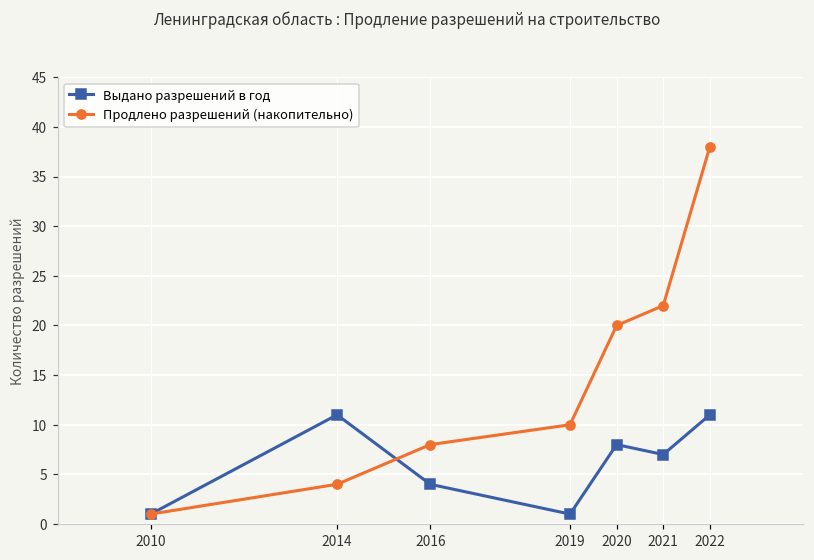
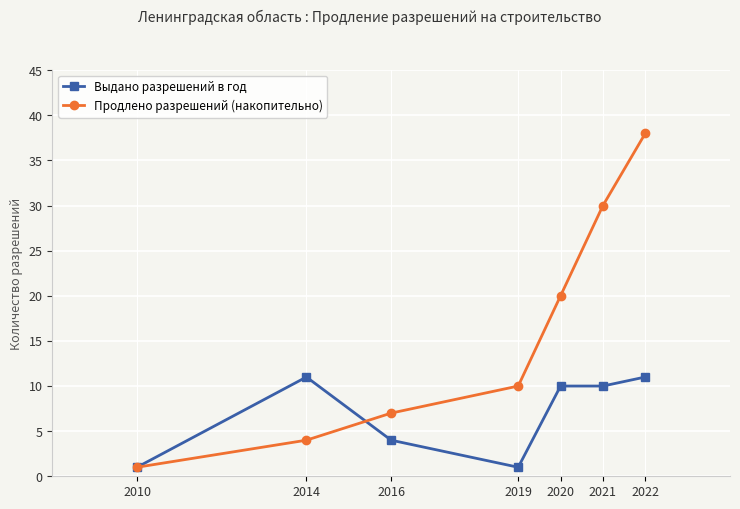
  {
    "Выдано разрешений в год": {
      "2014": 11,
      "2016": 4,
      "2019": 1,
-     "2020": 8,
-     "2021": 7,
+     "2020": 10,
+     "2021": 10,
      "2022": 11
    },
    "Продлено разрешений (накопительно)": {
      "2014": 4,
-     "2016": 8,
+     "2016": 7,
      "2019": 10,
      "2020": 20,
-     "2021": 22,
+     "2021": 30,
      "2022": 38
    }
  }
